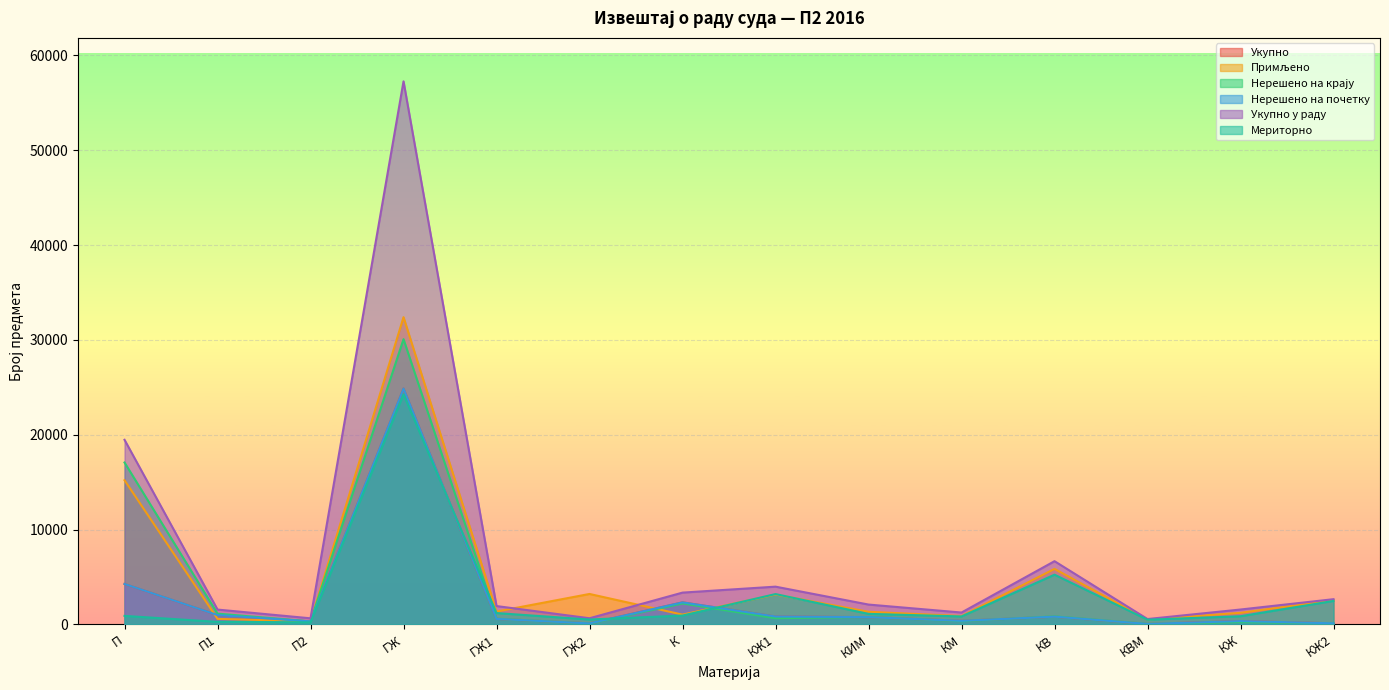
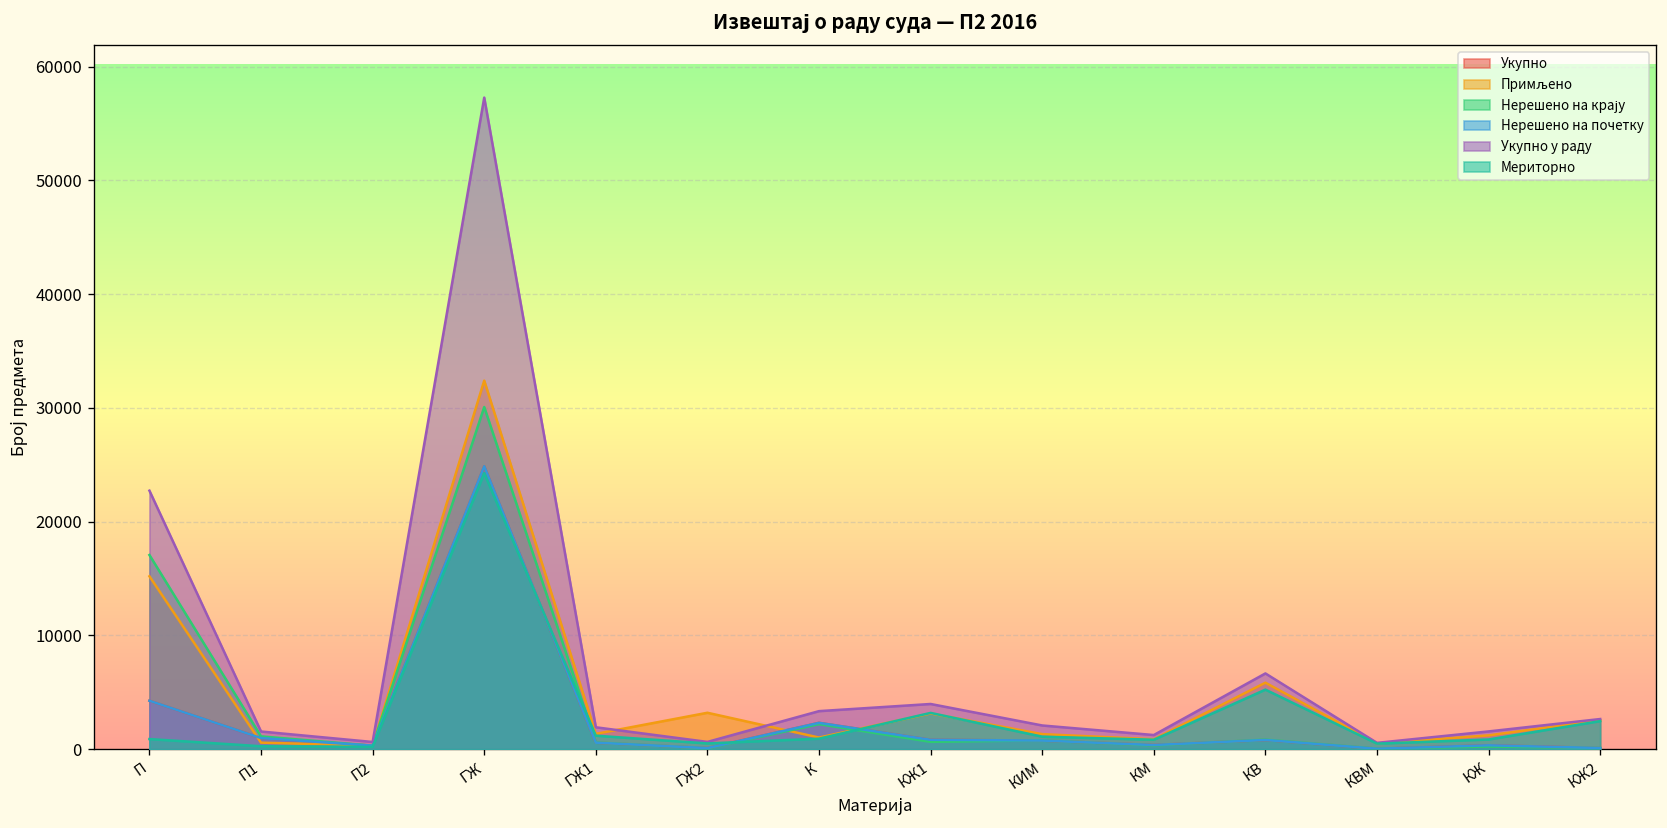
  {
    "Нерешено на почетку": {
      "П": 4000,
      "ГЖ": 25000
    },
    "Примљено": {
      "П": 15000,
      "П1": 1000,
      "ГЖ": 32000,
      "ГЖ2": 3000,
      "КВ": 6000,
      "КЖ": 1000
    },
    "Укупно у раду": {
-     "П": 19000,
+     "П": 23000,
      "П1": 2000,
      "П2": 1000,
      "ГЖ": 57000,
      "ГЖ1": 2000,
      "К": 3000,
      "КЖ1": 4000,
      "КИМ": 2000,
      "КМ": 1000,
      "КВ": 7000,
      "КЖ": 2000
    }
  }
